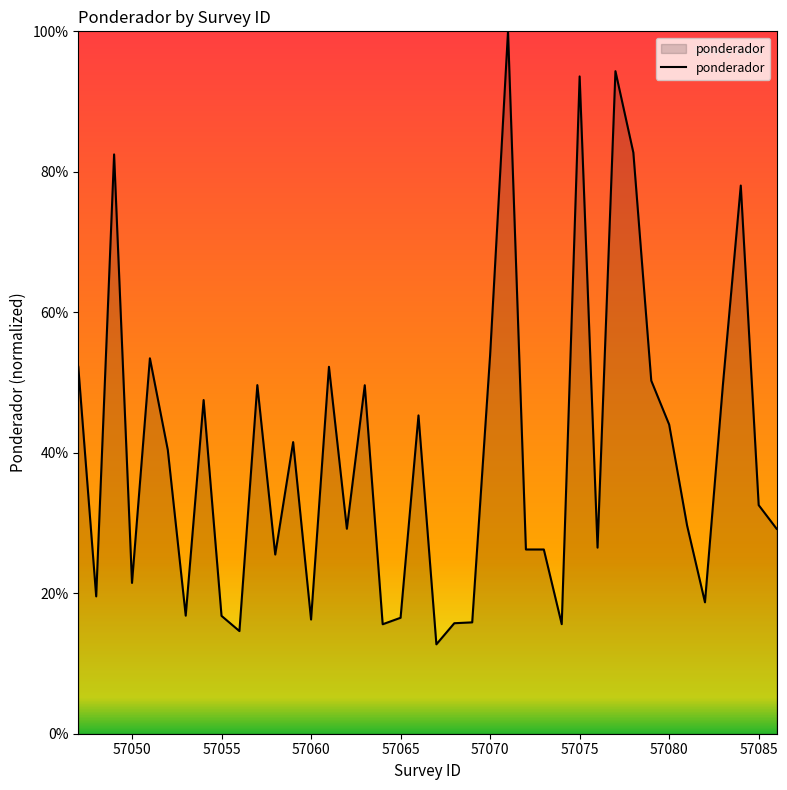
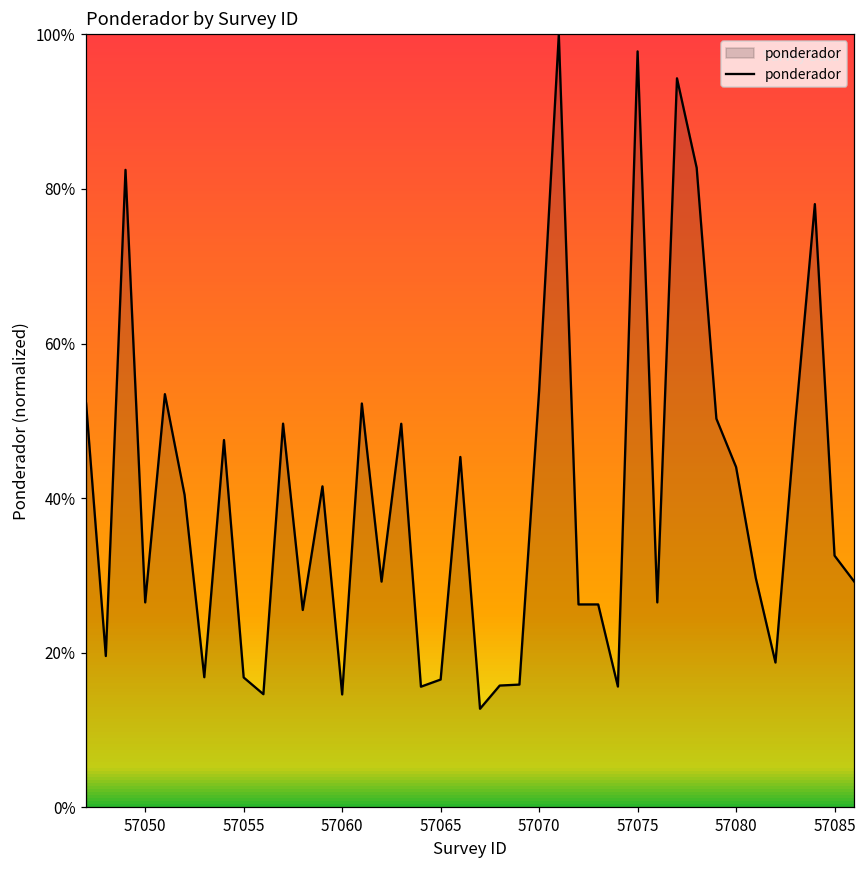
  {
-   "57050": "21%",
+   "57050": "26%",
    "57055": "17%",
-   "57060": "16%",
+   "57060": "15%",
    "57065": "17%",
    "57070": "54%",
-   "57075": "94%",
+   "57075": "98%",
    "57080": "44%",
    "57085": "33%"
  }
